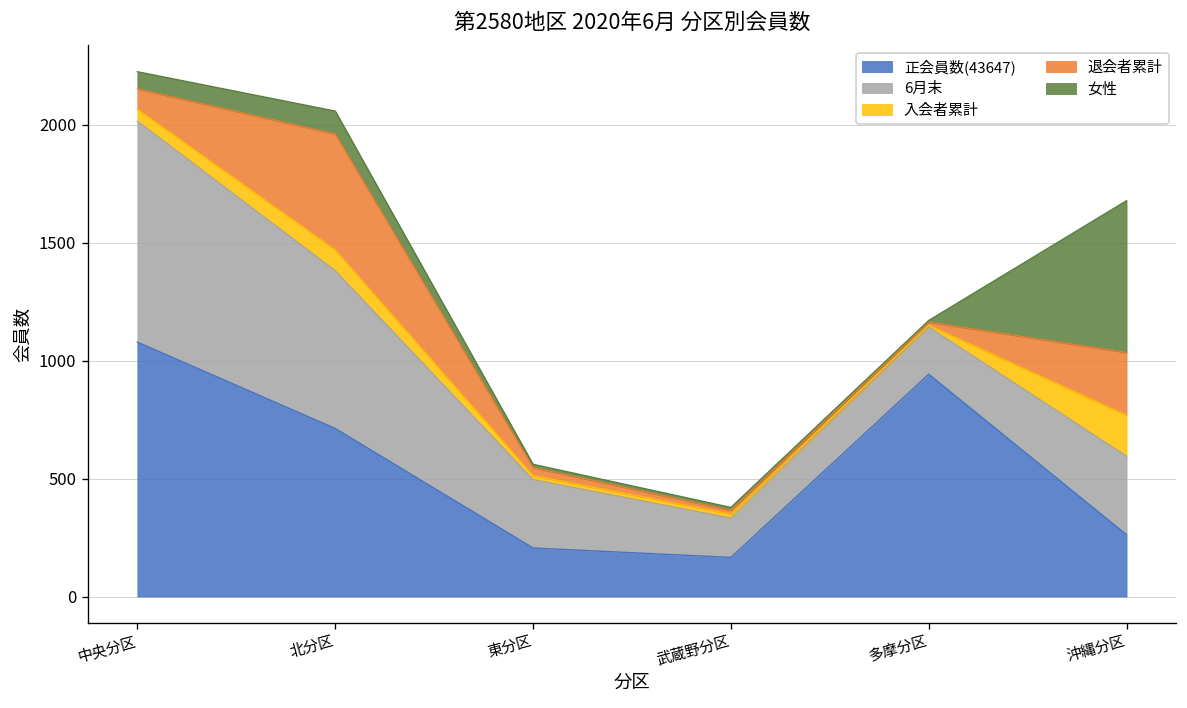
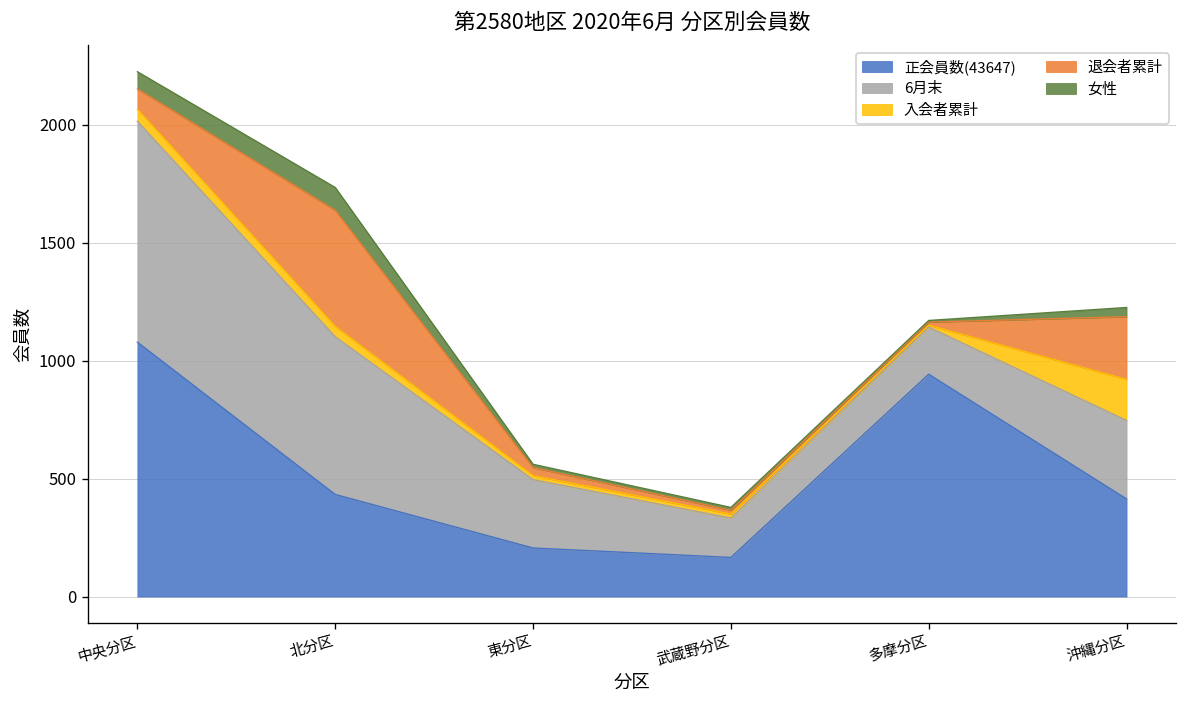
  {
    "正会員数(43647)": {
      "中央分区": 1080,
-     "北分区": 710,
+     "北分区": 430,
      "東分区": 210,
      "武蔵野分区": 170,
      "多摩分区": 940,
-     "沖縄分区": 260
+     "沖縄分区": 410
    },
    "6月末": {
      "中央分区": 940,
      "北分区": 670,
      "東分区": 290,
      "武蔵野分区": 170,
      "沖縄分区": 330
    },
    "入会者累計": {
      "中央分区": 50,
-     "北分区": 90,
+     "北分区": 40,
      "東分区": 20,
      "武蔵野分区": 20,
      "沖縄分区": 170
    },
    "退会者累計": {
      "中央分区": 90,
      "北分区": 490,
      "東分区": 30,
      "沖縄分区": 270
    },
    "女性": {
      "中央分区": 70,
      "北分区": 100,
      "東分区": 10,
-     "沖縄分区": 640
+     "沖縄分区": 40
    }
  }
